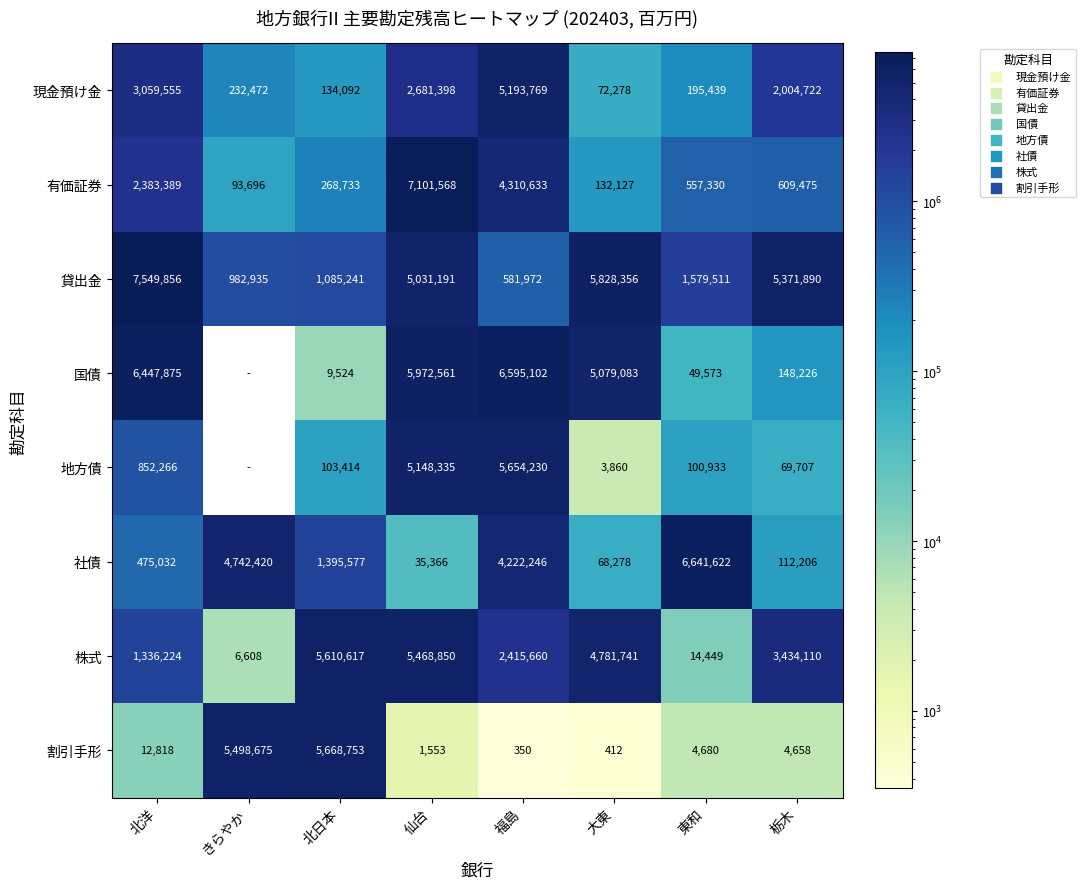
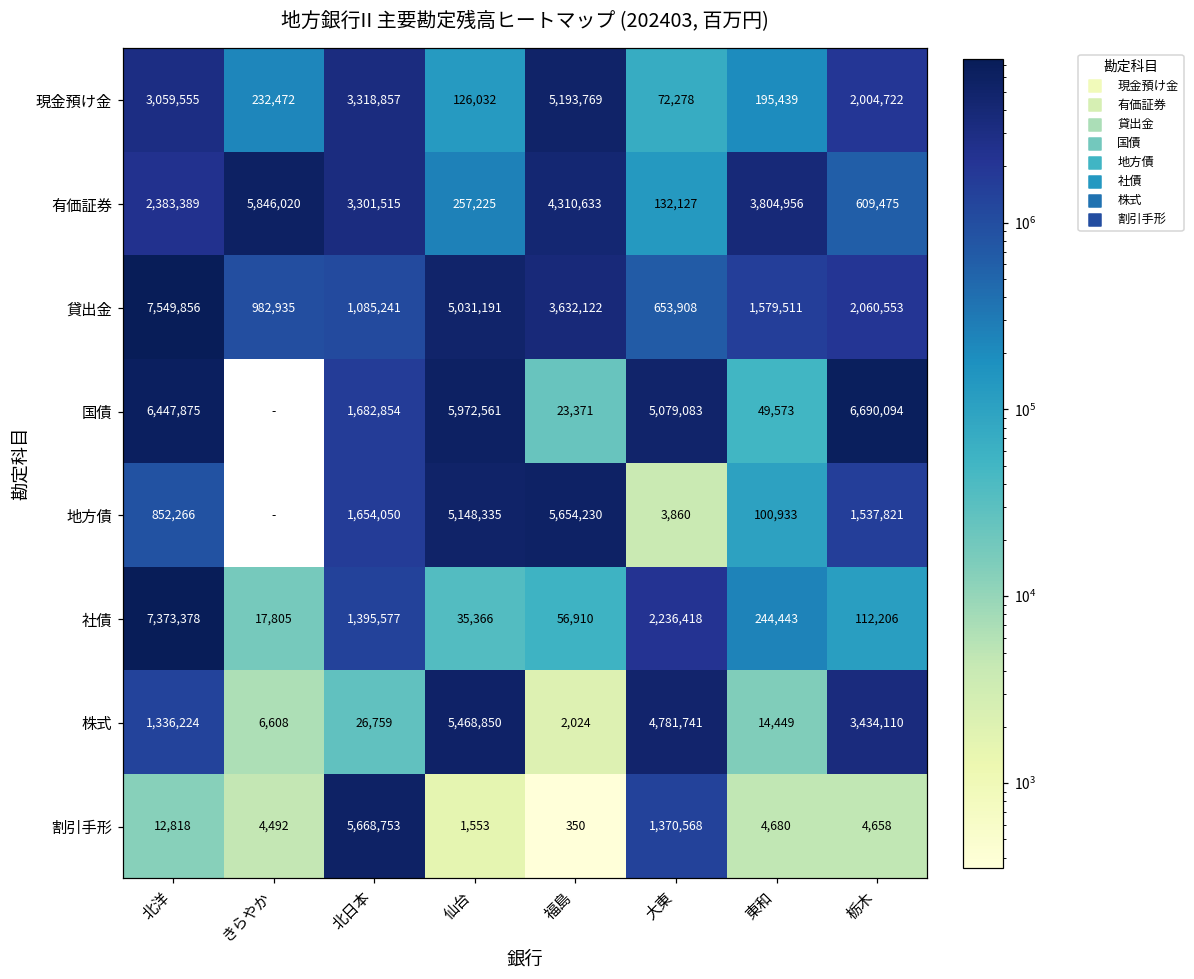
  {
    "現金預け金": {
      "北洋": "3,059,555",
      "きらやか": "232,472",
-     "北日本": "134,092",
-     "仙台": "2,681,398",
+     "北日本": "3,318,857",
+     "仙台": "126,032",
      "福島": "5,193,769",
      "大東": "72,278",
      "東和": "195,439",
      "栃木": "2,004,722"
    },
    "有価証券": {
      "北洋": "2,383,389",
-     "きらやか": "93,696",
-     "北日本": "268,733",
-     "仙台": "7,101,568",
+     "きらやか": "5,846,020",
+     "北日本": "3,301,515",
+     "仙台": "257,225",
      "福島": "4,310,633",
      "大東": "132,127",
-     "東和": "557,330",
+     "東和": "3,804,956",
      "栃木": "609,475"
    },
    "貸出金": {
      "北洋": "7,549,856",
      "きらやか": "982,935",
      "北日本": "1,085,241",
      "仙台": "5,031,191",
-     "福島": "581,972",
-     "大東": "5,828,356",
+     "福島": "3,632,122",
+     "大東": "653,908",
      "東和": "1,579,511",
-     "栃木": "5,371,890"
+     "栃木": "2,060,553"
    },
    "国債": {
      "北洋": "6,447,875",
-     "北日本": "9,524",
+     "北日本": "1,682,854",
      "仙台": "5,972,561",
-     "福島": "6,595,102",
+     "福島": "23,371",
      "大東": "5,079,083",
      "東和": "49,573",
-     "栃木": "148,226"
+     "栃木": "6,690,094"
    },
    "地方債": {
      "北洋": "852,266",
-     "北日本": "103,414",
+     "北日本": "1,654,050",
      "仙台": "5,148,335",
      "福島": "5,654,230",
      "大東": "3,860",
      "東和": "100,933",
-     "栃木": "69,707"
+     "栃木": "1,537,821"
    },
    "社債": {
-     "北洋": "475,032",
-     "きらやか": "4,742,420",
+     "北洋": "7,373,378",
+     "きらやか": "17,805",
      "北日本": "1,395,577",
      "仙台": "35,366",
-     "福島": "4,222,246",
-     "大東": "68,278",
-     "東和": "6,641,622",
+     "福島": "56,910",
+     "大東": "2,236,418",
+     "東和": "244,443",
      "栃木": "112,206"
    },
    "株式": {
      "北洋": "1,336,224",
      "きらやか": "6,608",
-     "北日本": "5,610,617",
+     "北日本": "26,759",
      "仙台": "5,468,850",
-     "福島": "2,415,660",
+     "福島": "2,024",
      "大東": "4,781,741",
      "東和": "14,449",
      "栃木": "3,434,110"
    },
    "割引手形": {
      "北洋": "12,818",
-     "きらやか": "5,498,675",
+     "きらやか": "4,492",
      "北日本": "5,668,753",
      "仙台": "1,553",
      "福島": "350",
-     "大東": "412",
+     "大東": "1,370,568",
      "東和": "4,680",
      "栃木": "4,658"
    }
  }
